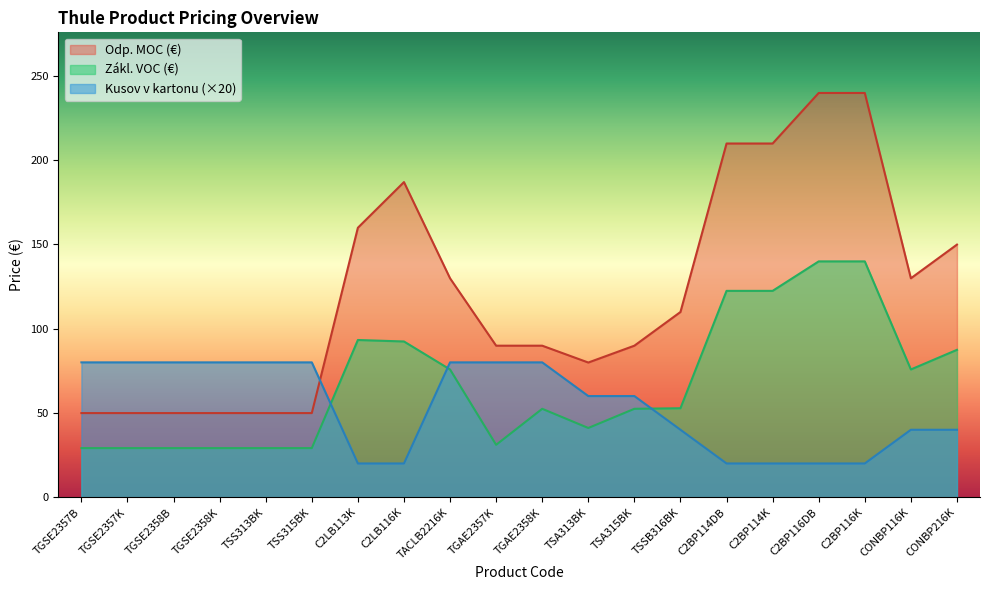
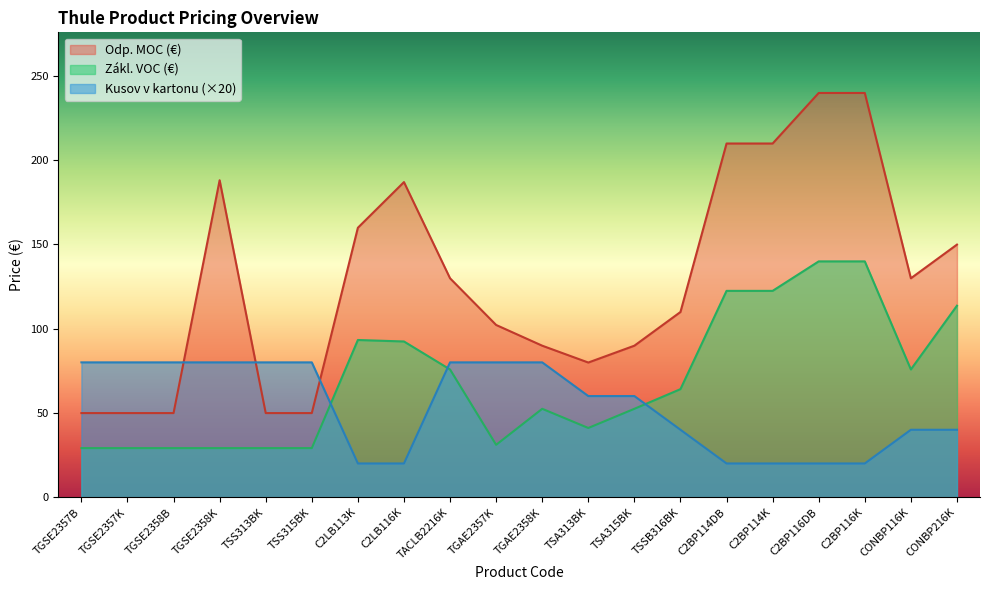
  {
    "Odp. MOC (€)": {
      "TGSE2357B": 50,
      "TGSE2357K": 50,
      "TGSE2358B": 50,
-     "TGSE2358K": 50,
+     "TGSE2358K": 188,
      "TSS313BK": 50,
      "TSS315BK": 50,
      "C2LB113K": 160,
      "C2LB116K": 187,
      "TACLB2216K": 130,
-     "TGAE2357K": 90,
+     "TGAE2357K": 102,
      "TGAE2358K": 90,
      "TSA313BK": 80,
      "TSA315BK": 90,
      "TSSB316BK": 110,
      "C2BP114DB": 210,
      "C2BP114K": 210,
      "C2BP116DB": 240,
      "C2BP116K": 240,
      "CONBP116K": 130,
      "CONBP216K": 150
    },
    "Zákl. VOC (€)": {
      "TGSE2357B": 29,
      "TGSE2357K": 29,
      "TGSE2358B": 29,
      "TGSE2358K": 29,
      "TSS313BK": 29,
      "TSS315BK": 29,
      "C2LB113K": 93,
      "C2LB116K": 92,
      "TACLB2216K": 76,
      "TGAE2357K": 31,
      "TGAE2358K": 52,
      "TSA313BK": 41,
      "TSA315BK": 52,
-     "TSSB316BK": 53,
+     "TSSB316BK": 64,
      "C2BP114DB": 122,
      "C2BP114K": 122,
      "C2BP116DB": 140,
      "C2BP116K": 140,
      "CONBP116K": 76,
-     "CONBP216K": 87
+     "CONBP216K": 114
    },
    "Kusov v kartonu (×20)": {
      "TGSE2357B": 80,
      "TGSE2357K": 80,
      "TGSE2358B": 80,
      "TGSE2358K": 80,
      "TSS313BK": 80,
      "TSS315BK": 80,
      "C2LB113K": 20,
      "C2LB116K": 20,
      "TACLB2216K": 80,
      "TGAE2357K": 80,
      "TGAE2358K": 80,
      "TSA313BK": 60,
      "TSA315BK": 60,
      "TSSB316BK": 40,
      "C2BP114DB": 20,
      "C2BP114K": 20,
      "C2BP116DB": 20,
      "C2BP116K": 20,
      "CONBP116K": 40,
      "CONBP216K": 40
    }
  }
